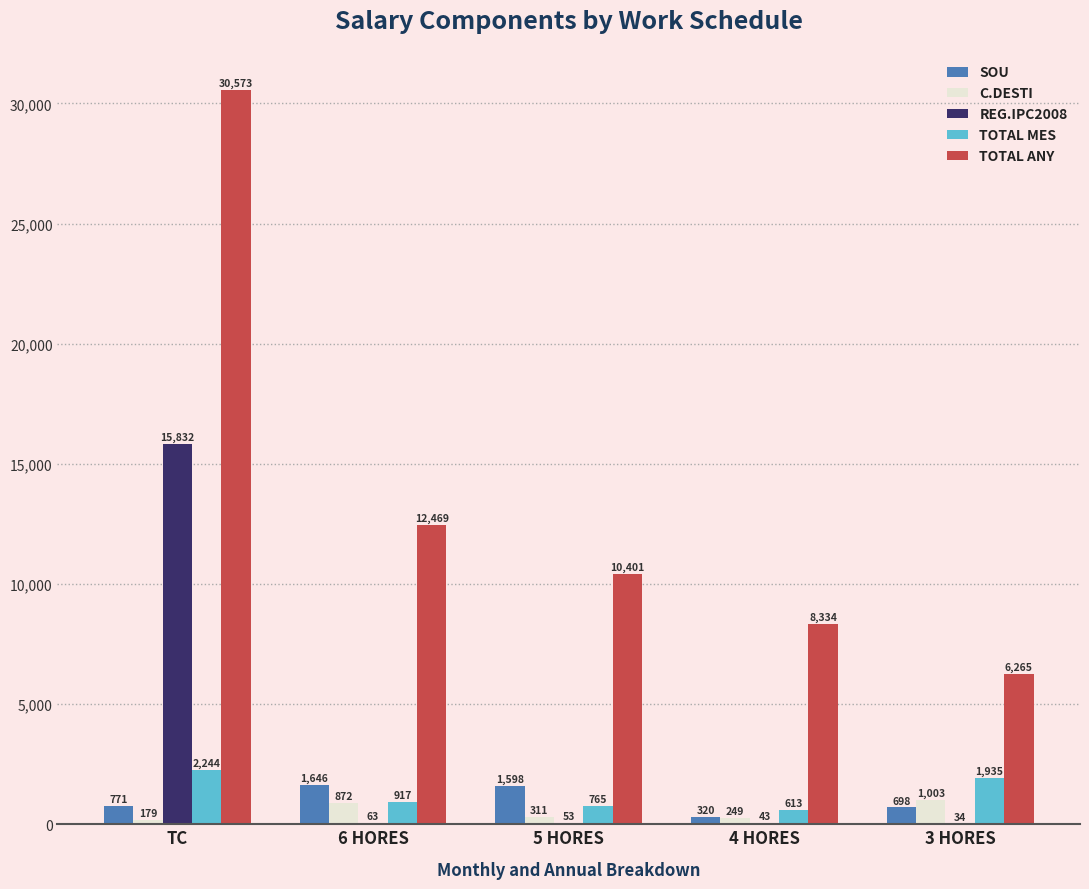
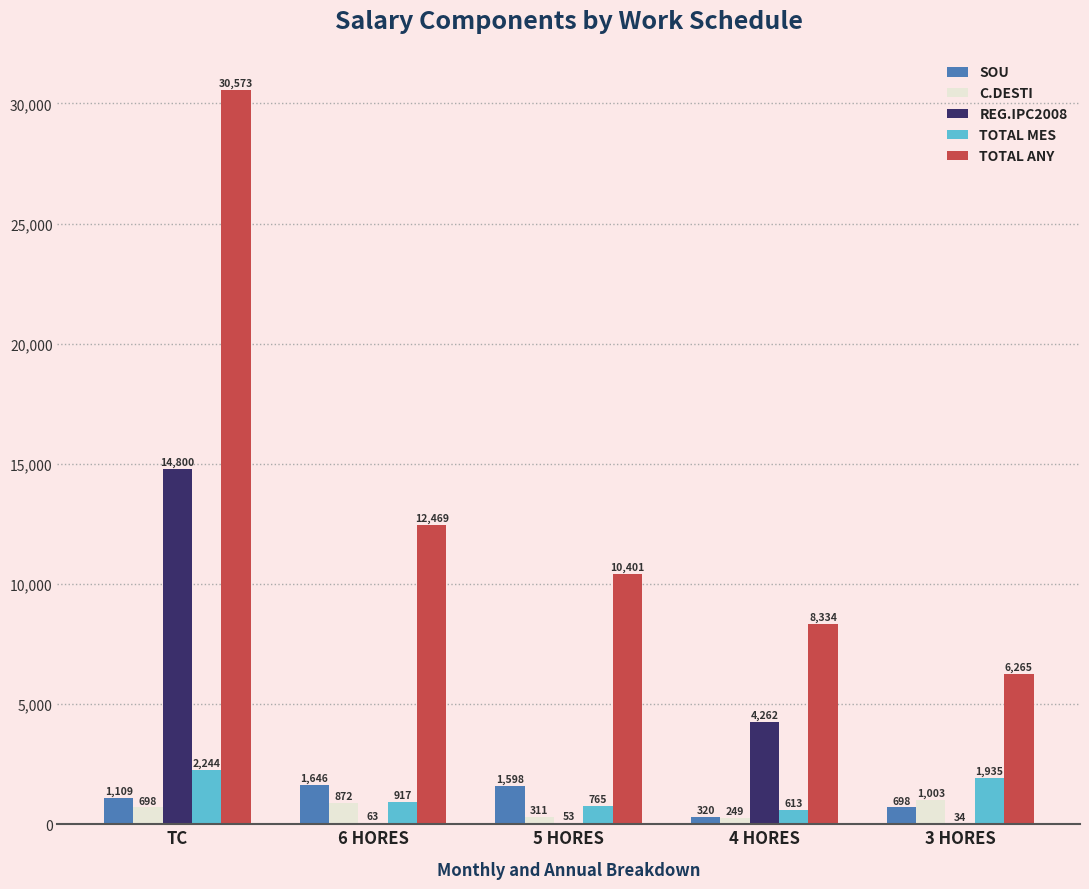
  {
    "SOU": {
-     "TC": "771",
+     "TC": "1,109",
      "6 HORES": "1,646",
      "5 HORES": "1,598",
      "4 HORES": "320",
      "3 HORES": "698"
    },
    "C.DESTI": {
-     "TC": "179",
+     "TC": "698",
      "6 HORES": "872",
      "5 HORES": "311",
      "4 HORES": "249",
      "3 HORES": "1,003"
    },
    "REG.IPC2008": {
-     "TC": "15,832",
+     "TC": "14,800",
      "6 HORES": "63",
      "5 HORES": "53",
-     "4 HORES": "43",
+     "4 HORES": "4,262",
      "3 HORES": "34"
    },
    "TOTAL MES": {
      "TC": "2,244",
      "6 HORES": "917",
      "5 HORES": "765",
      "4 HORES": "613",
      "3 HORES": "1,935"
    },
    "TOTAL ANY": {
      "TC": "30,573",
      "6 HORES": "12,469",
      "5 HORES": "10,401",
      "4 HORES": "8,334",
      "3 HORES": "6,265"
    }
  }
